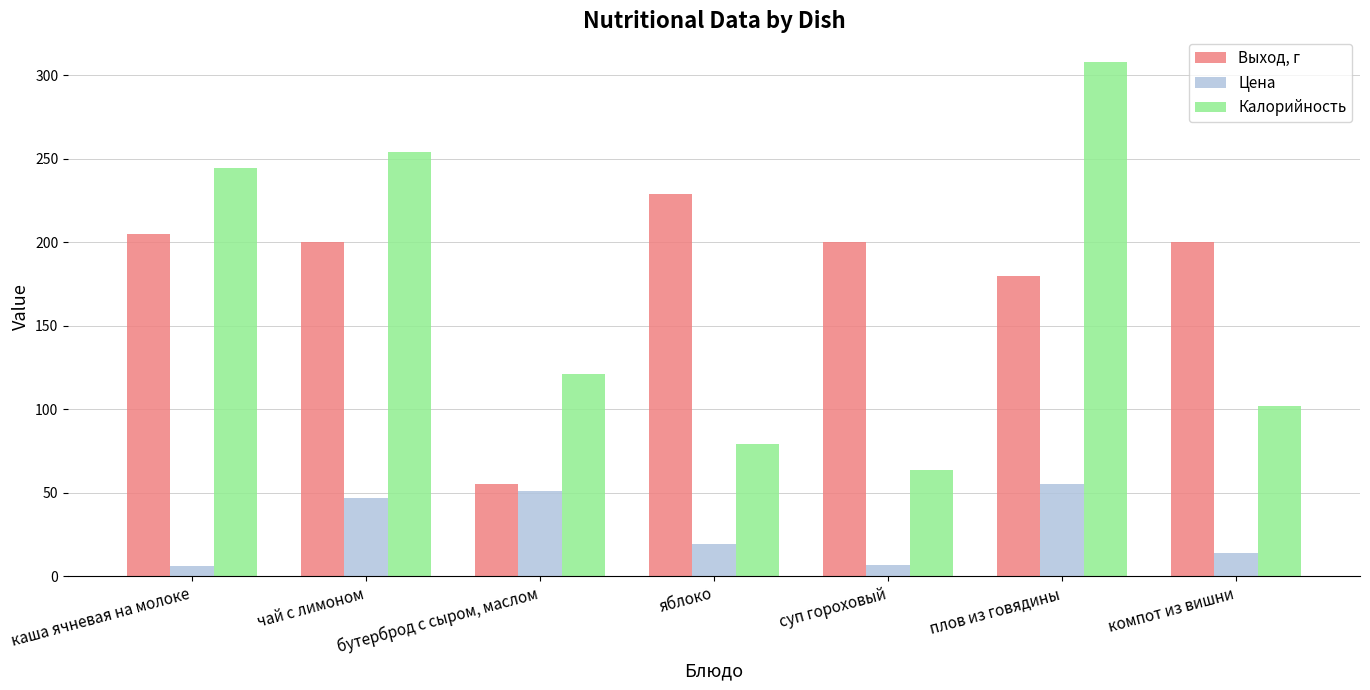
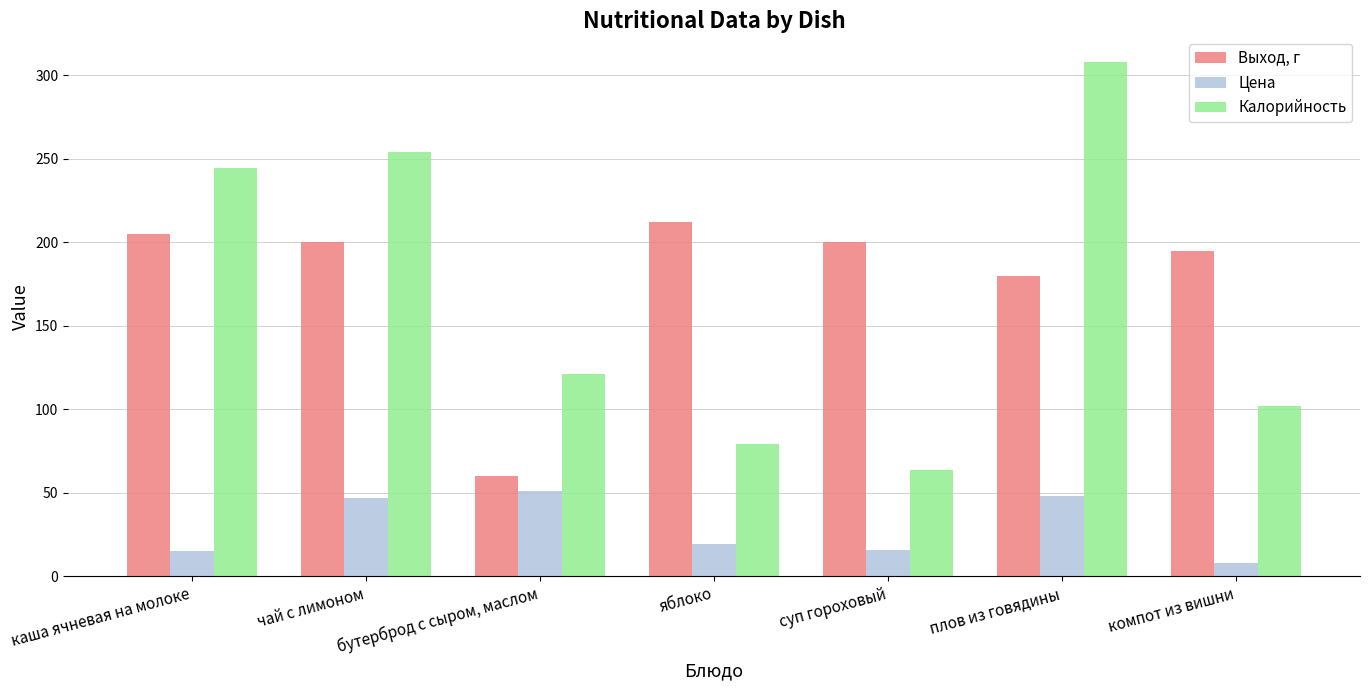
  {
    "Выход, г": {
      "каша ячневая на молоке": 205,
      "чай с лимоном": 200,
-     "бутерброд с сыром, маслом": 55,
-     "яблоко": 229,
+     "бутерброд с сыром, маслом": 60,
+     "яблоко": 212,
      "суп гороховый": 200,
      "плов из говядины": 180,
-     "компот из вишни": 200
+     "компот из вишни": 195
    },
    "Цена": {
-     "каша ячневая на молоке": 6,
+     "каша ячневая на молоке": 15,
      "чай с лимоном": 47,
      "бутерброд с сыром, маслом": 51,
      "яблоко": 19,
-     "суп гороховый": 7,
-     "плов из говядины": 55,
-     "компот из вишни": 14
+     "суп гороховый": 16,
+     "плов из говядины": 48,
+     "компот из вишни": 8
    },
    "Калорийность": {
      "каша ячневая на молоке": 245,
      "чай с лимоном": 254,
      "бутерброд с сыром, маслом": 121,
      "яблоко": 79,
      "суп гороховый": 64,
      "плов из говядины": 308,
      "компот из вишни": 102
    }
  }
